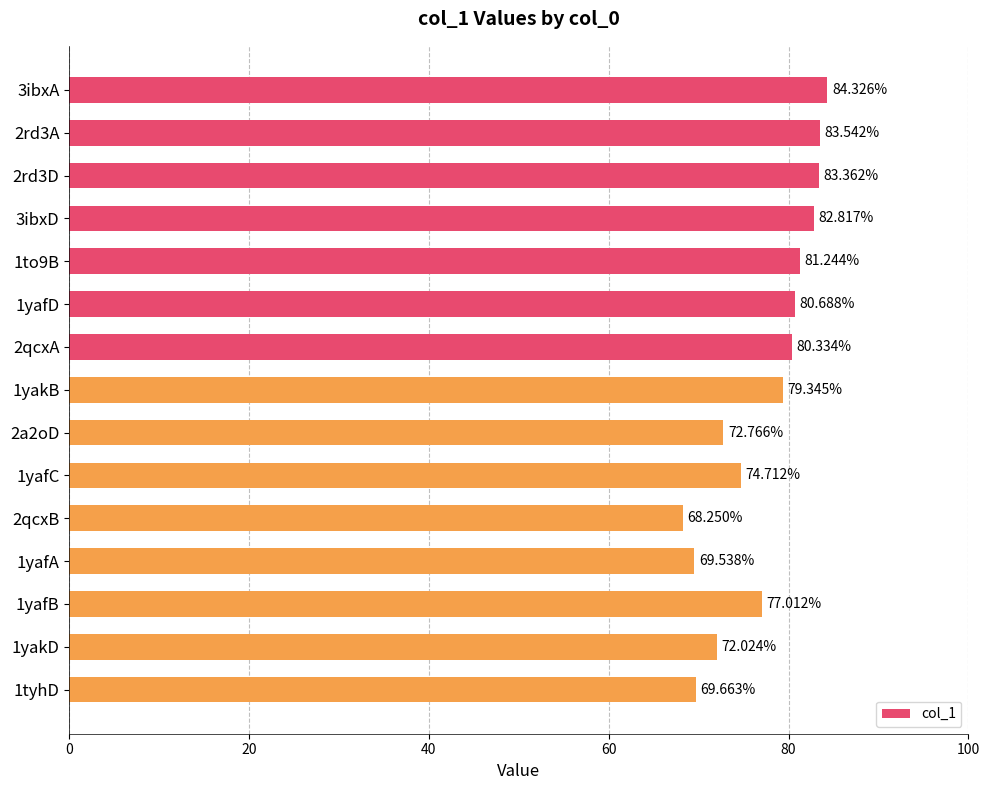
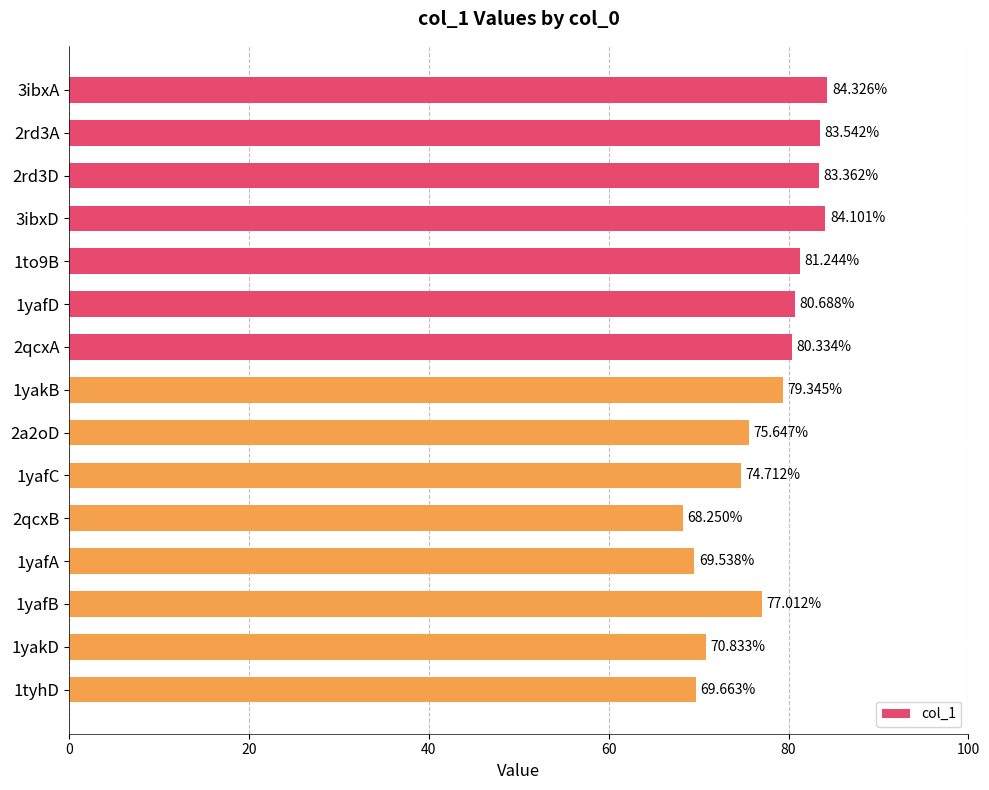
  {
    "3ibxA": "84.326%",
    "2rd3A": "83.542%",
    "2rd3D": "83.362%",
-   "3ibxD": "82.817%",
+   "3ibxD": "84.101%",
    "1to9B": "81.244%",
    "1yafD": "80.688%",
    "2qcxA": "80.334%",
    "1yakB": "79.345%",
-   "2a2oD": "72.766%",
+   "2a2oD": "75.647%",
    "1yafC": "74.712%",
    "2qcxB": "68.250%",
    "1yafA": "69.538%",
    "1yafB": "77.012%",
-   "1yakD": "72.024%",
+   "1yakD": "70.833%",
    "1tyhD": "69.663%"
  }
